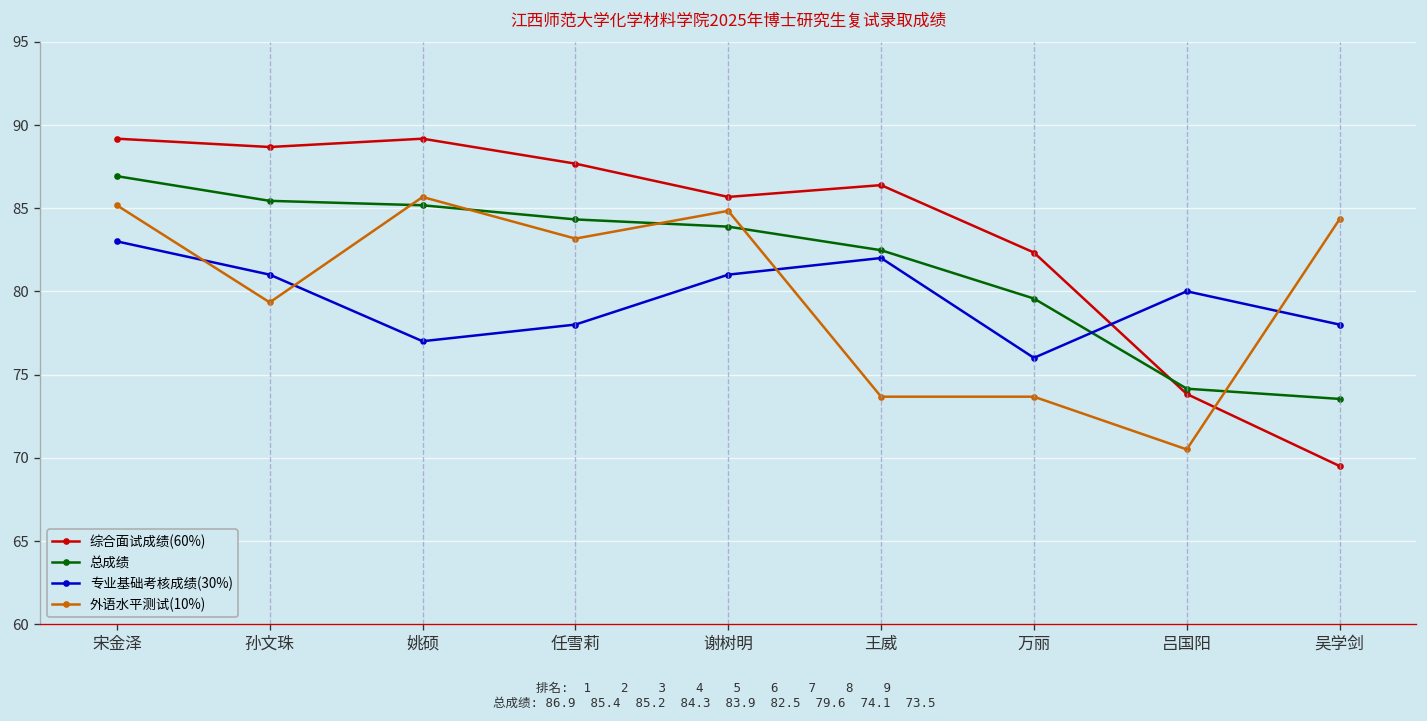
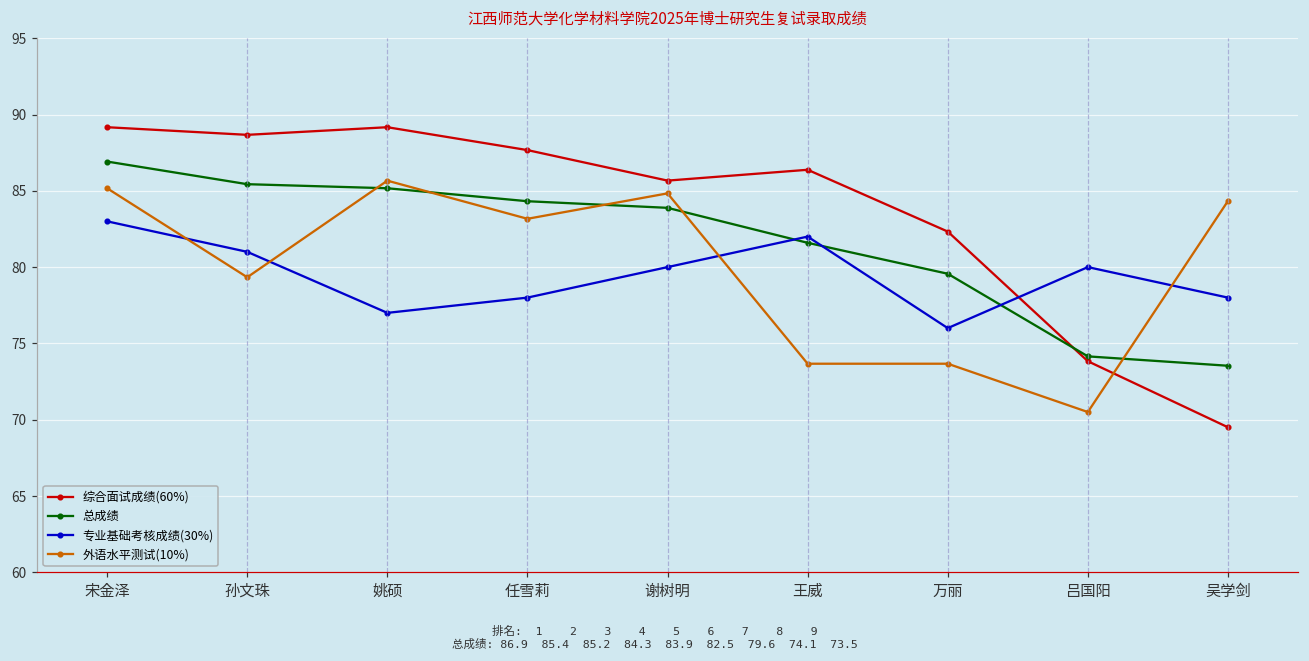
  {
    "综合面试成绩(60%)": {
      "宋金泽": 89.2,
      "孙文珠": 88.7,
      "姚硕": 89.2,
      "任雪莉": 87.7,
      "谢树明": 85.7,
      "王威": 86.4,
      "万丽": 82.3,
      "吕国阳": 73.8,
      "吴学剑": 69.5
    },
    "总成绩": {
      "宋金泽": 86.9,
      "孙文珠": 85.4,
      "姚硕": 85.2,
      "任雪莉": 84.3,
      "谢树明": 83.9,
-     "王威": 82.5,
+     "王威": 81.6,
      "万丽": 79.6,
      "吕国阳": 74.1,
      "吴学剑": 73.5
    },
    "专业基础考核成绩(30%)": {
      "宋金泽": 83,
      "孙文珠": 81,
      "姚硕": 77,
      "任雪莉": 78,
-     "谢树明": 81,
+     "谢树明": 80,
      "王威": 82,
      "万丽": 76,
      "吕国阳": 80,
      "吴学剑": 78
    },
    "外语水平测试(10%)": {
      "宋金泽": 85.2,
      "孙文珠": 79.3,
      "姚硕": 85.7,
      "任雪莉": 83.2,
      "谢树明": 84.8,
      "王威": 73.7,
      "万丽": 73.7,
      "吕国阳": 70.5,
      "吴学剑": 84.3
    }
  }
